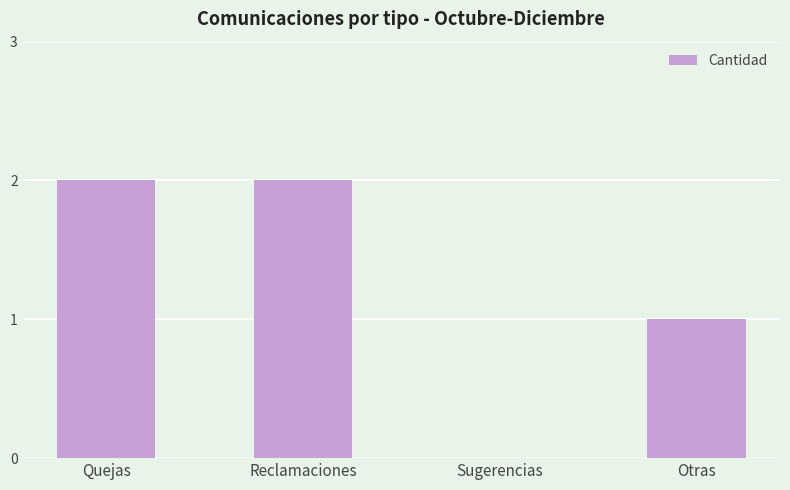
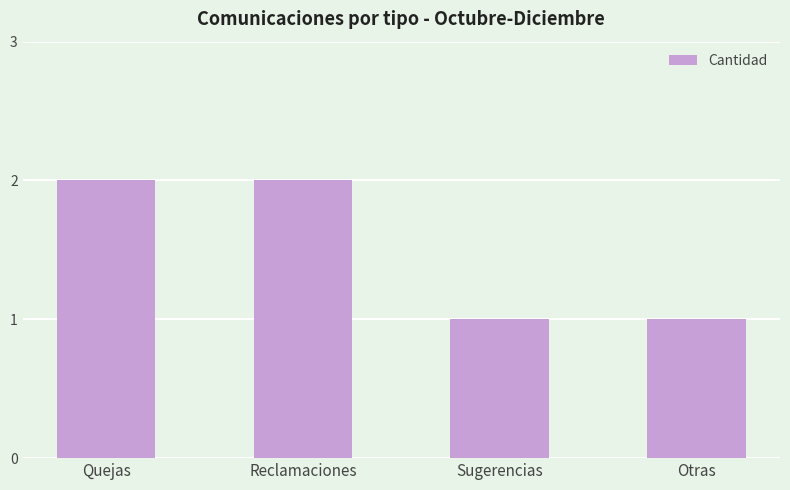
  {
    "Quejas": 2,
    "Reclamaciones": 2,
-   "Sugerencias": 0,
+   "Sugerencias": 1,
    "Otras": 1
  }
